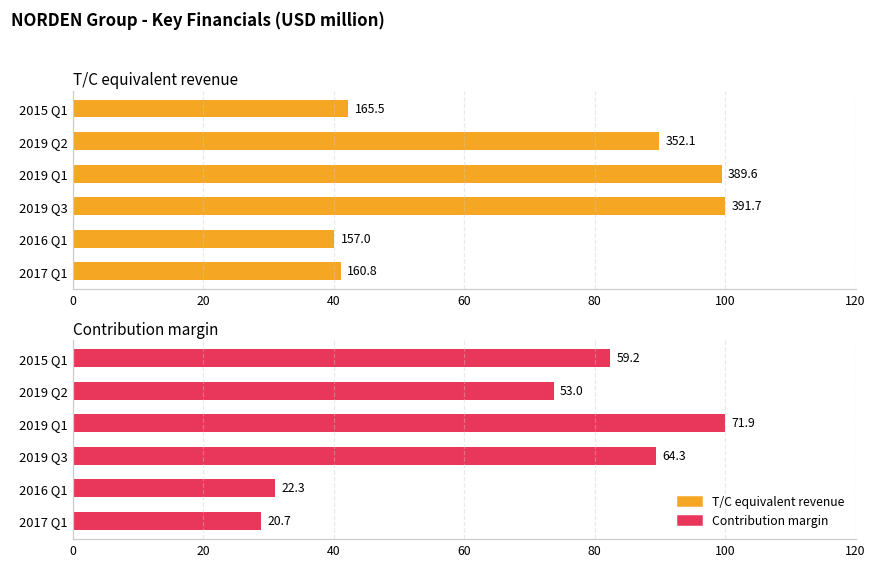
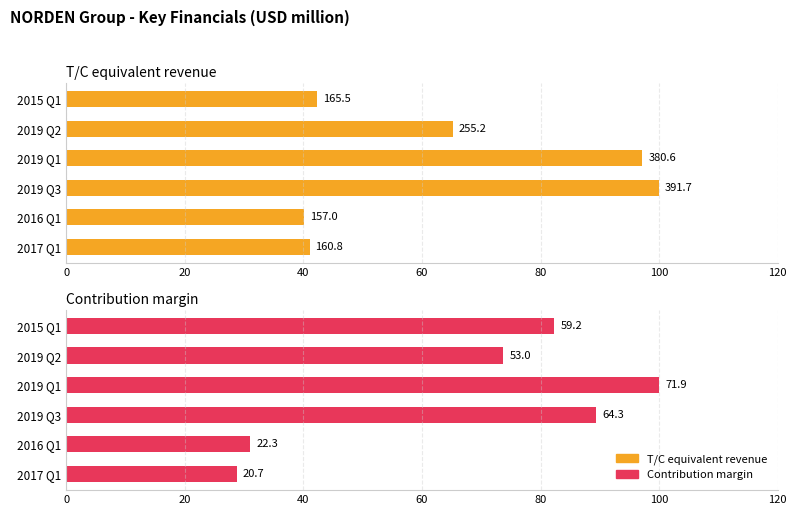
  {
    "T/C equivalent revenue": {
-     "2019 Q2": 352.1,
-     "2019 Q1": 389.6
+     "2019 Q2": 255.2,
+     "2019 Q1": 380.6
    }
  }
